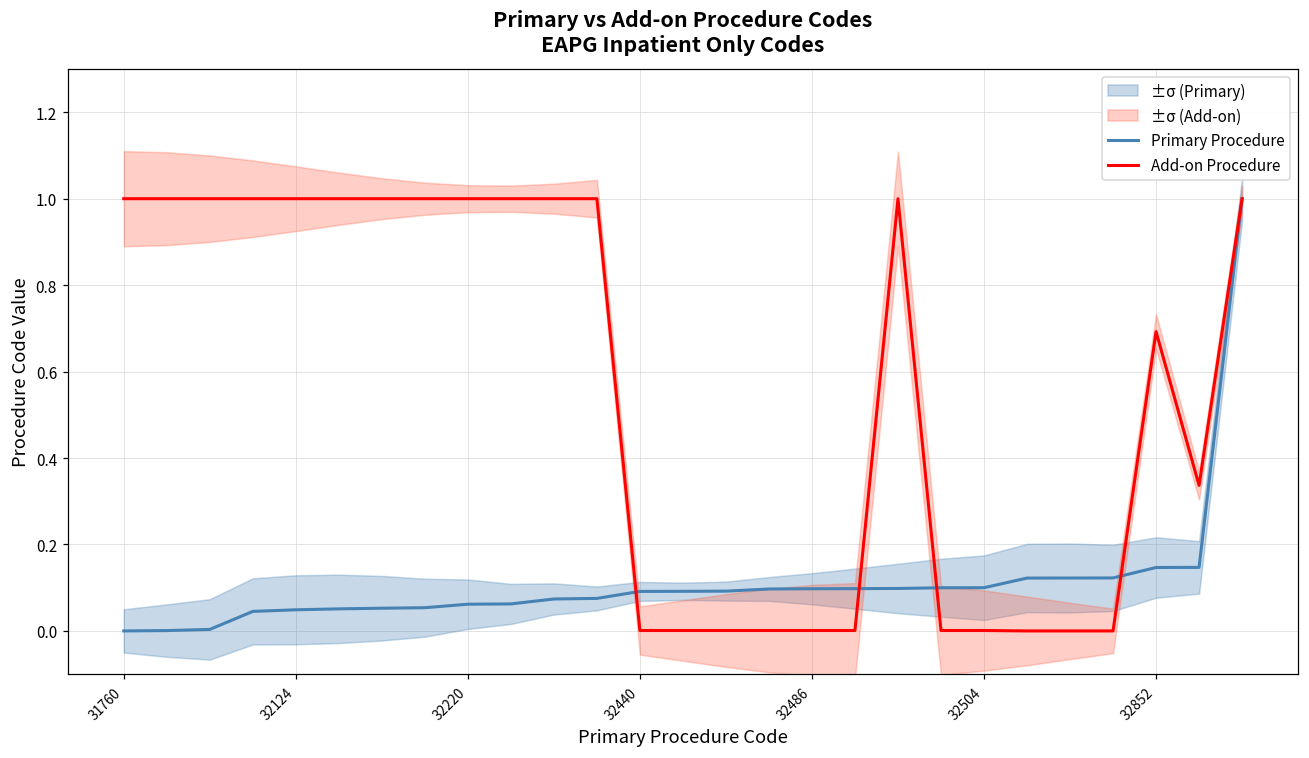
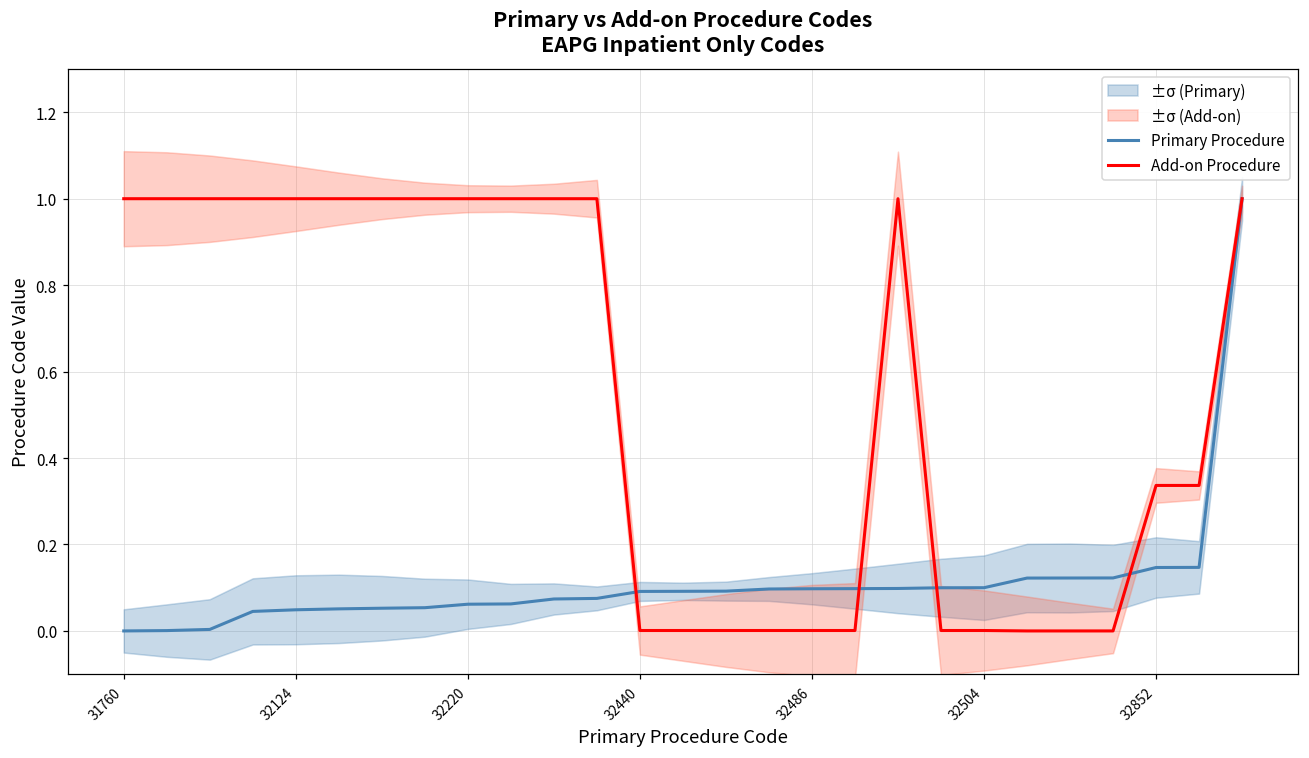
  {
    "Add-on Procedure": {
      "31760": 1.00,
      "32124": 1.00,
      "32220": 1.00,
      "32440": 0.00,
      "32486": 0.00,
      "32504": 0.00,
-     "32852": 0.69
+     "32852": 0.34
    }
  }
